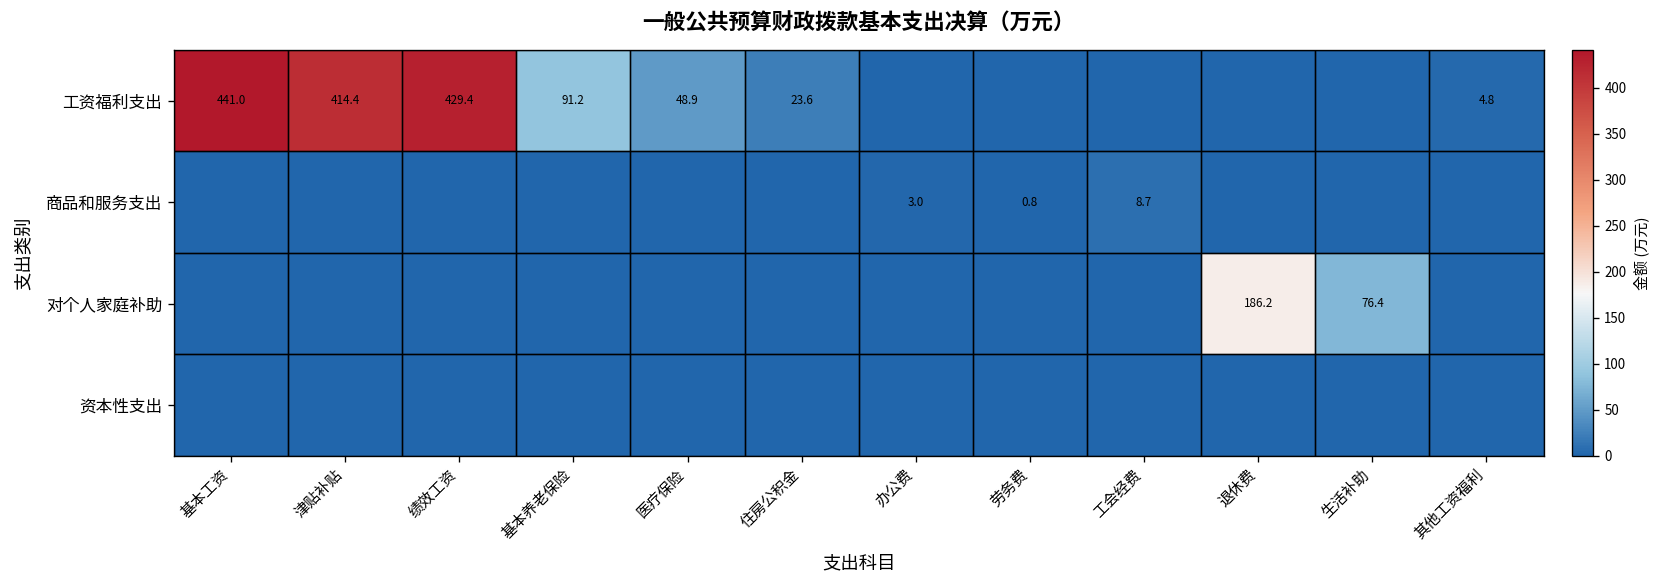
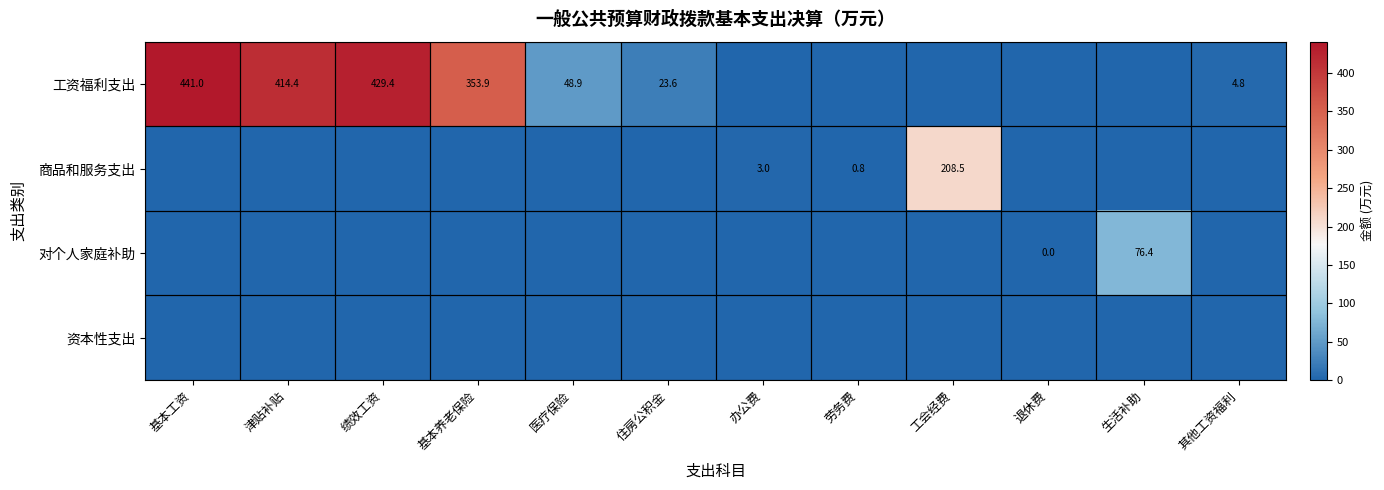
  {
    "工资福利支出": {
      "基本工资": 441.0,
      "津贴补贴": 414.4,
      "绩效工资": 429.4,
-     "基本养老保险": 91.2,
+     "基本养老保险": 353.9,
      "医疗保险": 48.9,
      "住房公积金": 23.6,
      "其他工资福利": 4.8
    },
    "商品和服务支出": {
      "办公费": 3.0,
      "劳务费": 0.8,
-     "工会经费": 8.7
+     "工会经费": 208.5
    },
    "对个人家庭补助": {
-     "退休费": 186.2,
+     "退休费": 0.0,
      "生活补助": 76.4
    }
  }
